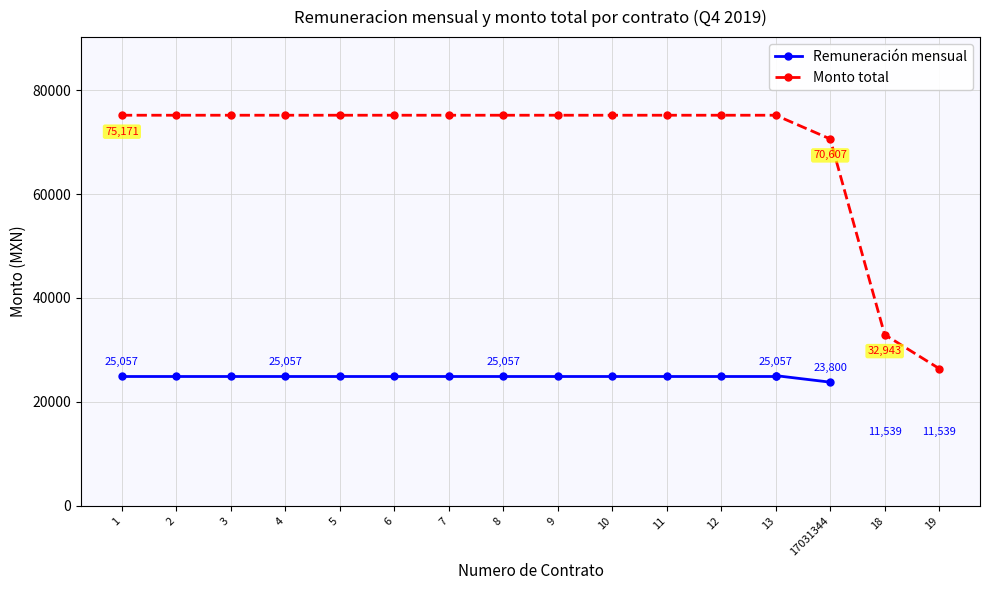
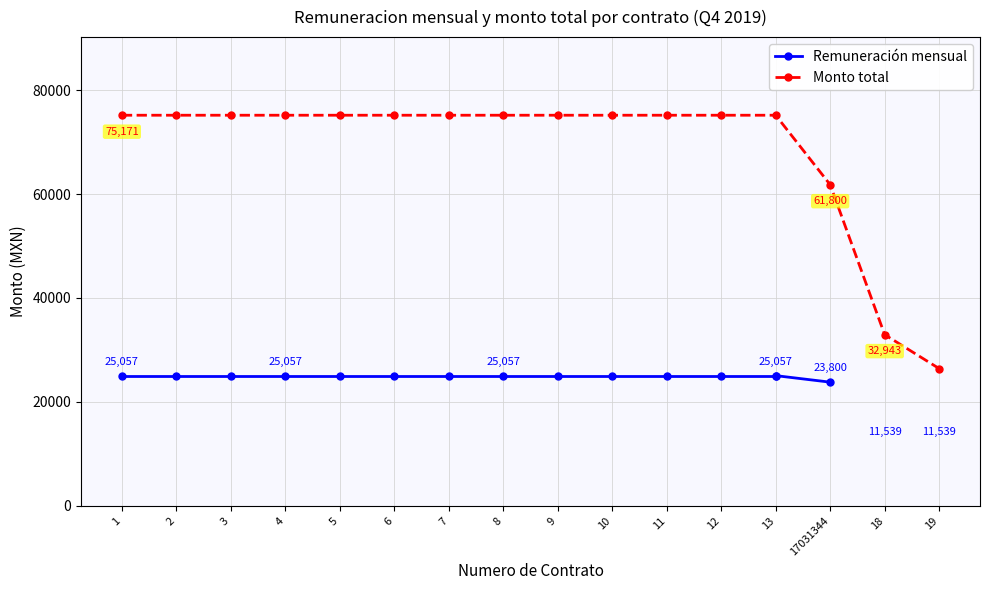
  {
    "Monto total": {
-     "17031344": "70,607"
+     "17031344": "61,800"
    }
  }
